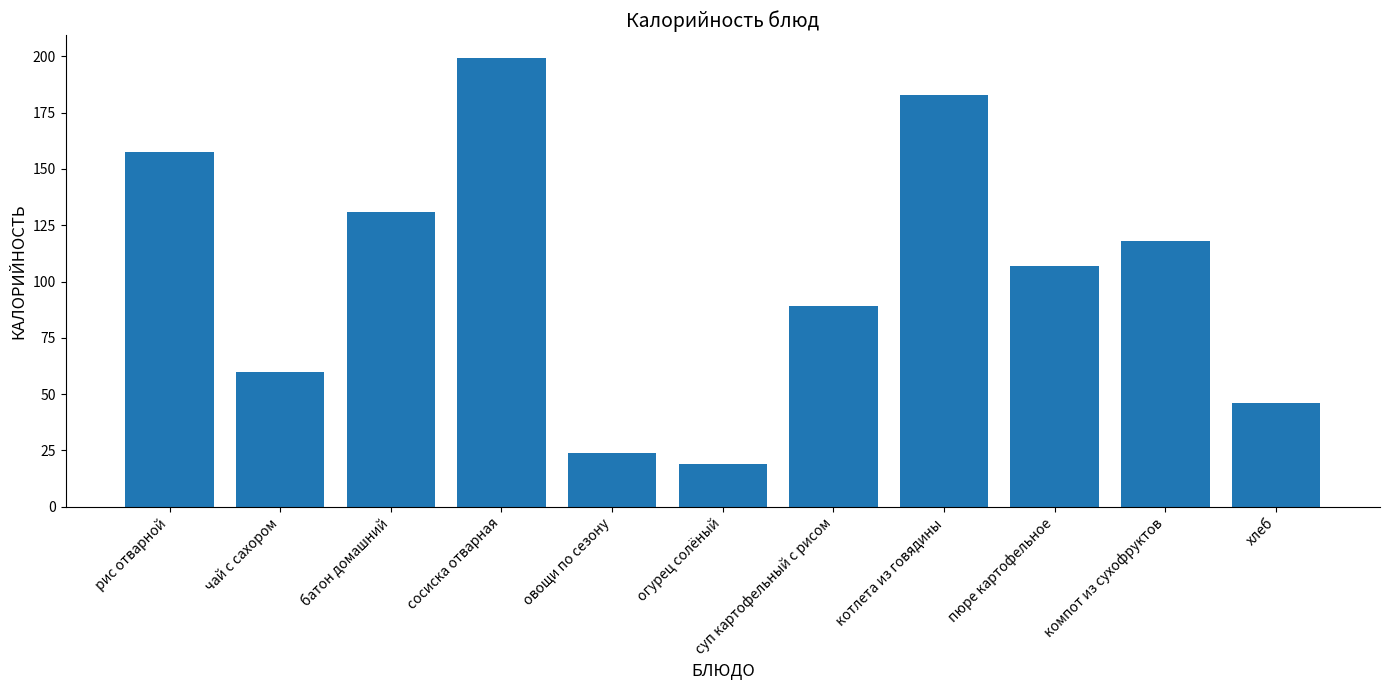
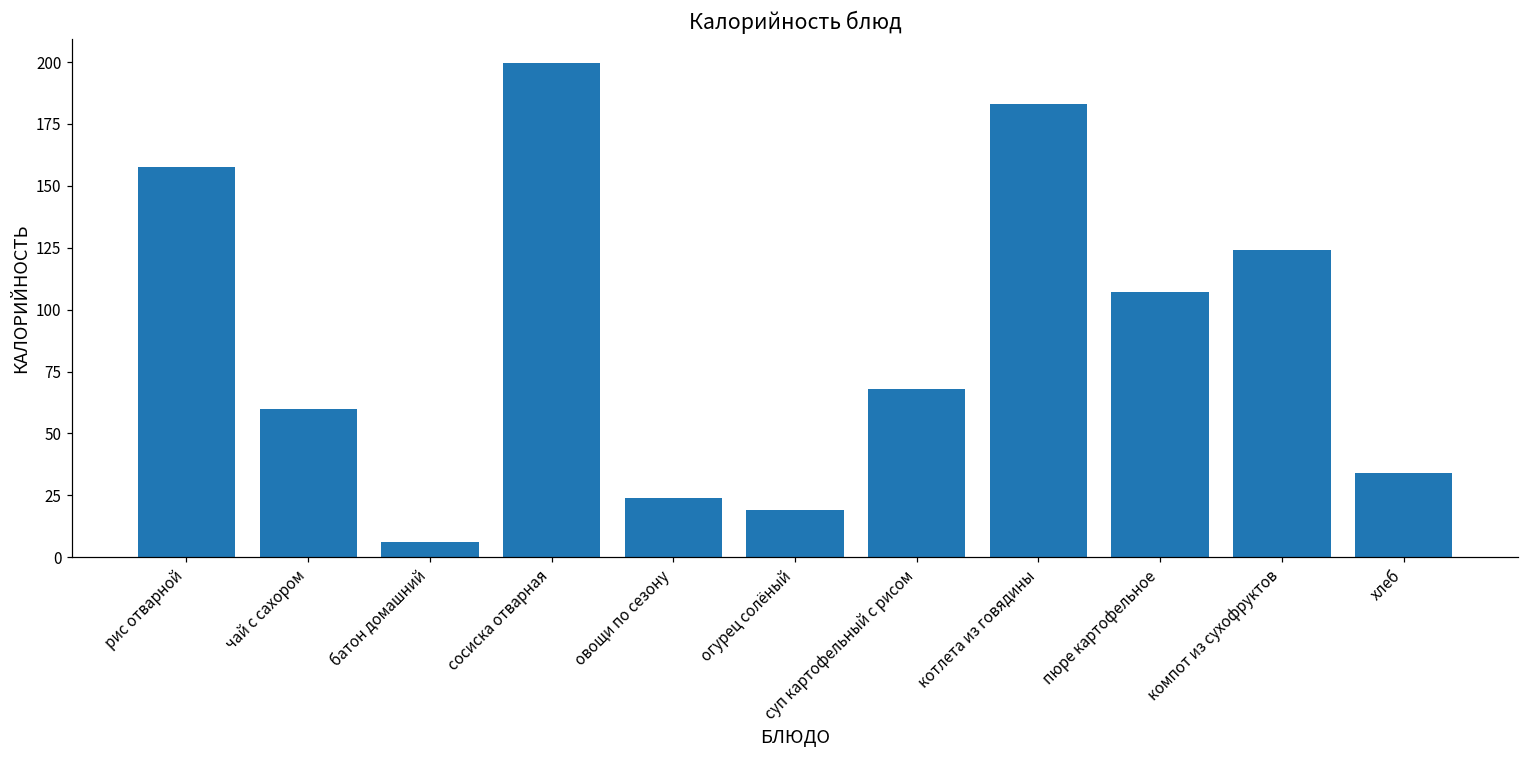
  {
    "рис отварной": 158,
    "чай с сахором": 60,
-   "батон домашний": 131,
+   "батон домашний": 6,
    "сосиска отварная": 200,
    "овощи по сезону": 24,
    "огурец солёный": 19,
-   "суп картофельный с рисом": 89,
+   "суп картофельный с рисом": 68,
    "котлета из говядины": 183,
    "пюре картофельное": 107,
-   "компот из сухофруктов": 118,
-   "хлеб": 46
+   "компот из сухофруктов": 124,
+   "хлеб": 34
  }
